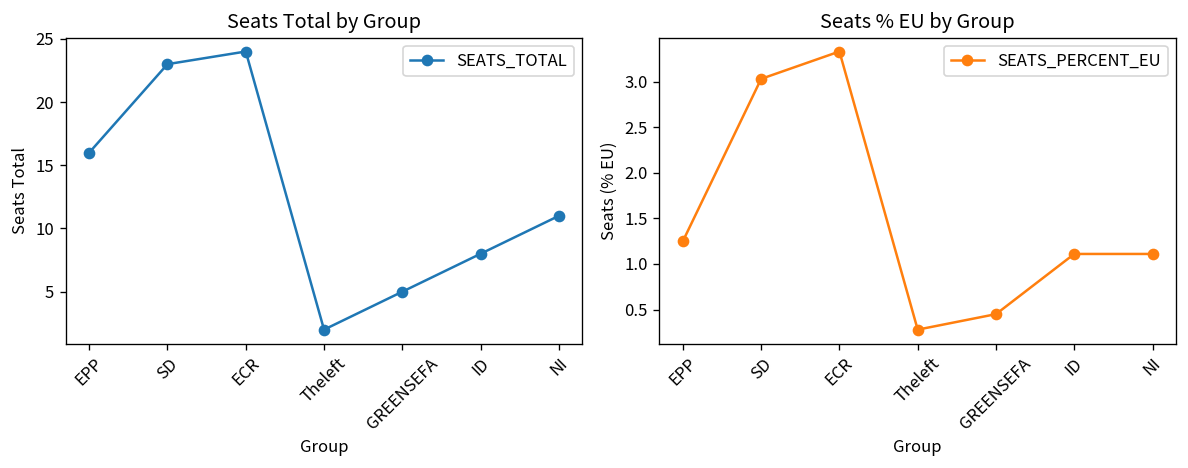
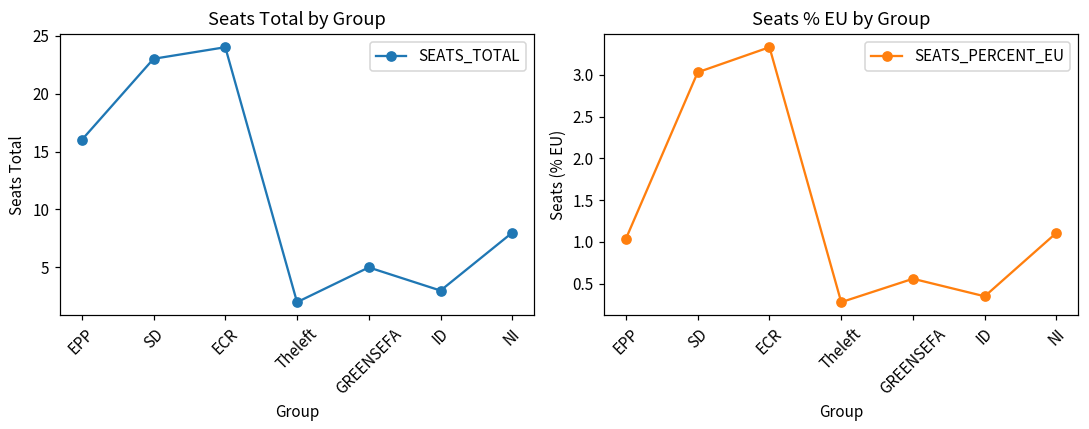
  {
    "Seats Total by Group": {
      "EPP": 16,
      "SD": 23,
      "ECR": 24,
      "Theleft": 2,
      "GREENSEFA": 5,
-     "ID": 8,
-     "NI": 11
+     "ID": 3,
+     "NI": 8
    },
    "Seats % EU by Group": {
-     "EPP": 1.3,
+     "EPP": 1.0,
      "SD": 3.0,
      "ECR": 3.3,
      "Theleft": 0.3,
-     "GREENSEFA": 0.5,
-     "ID": 1.1,
+     "GREENSEFA": 0.6,
+     "ID": 0.4,
      "NI": 1.1
    }
  }
